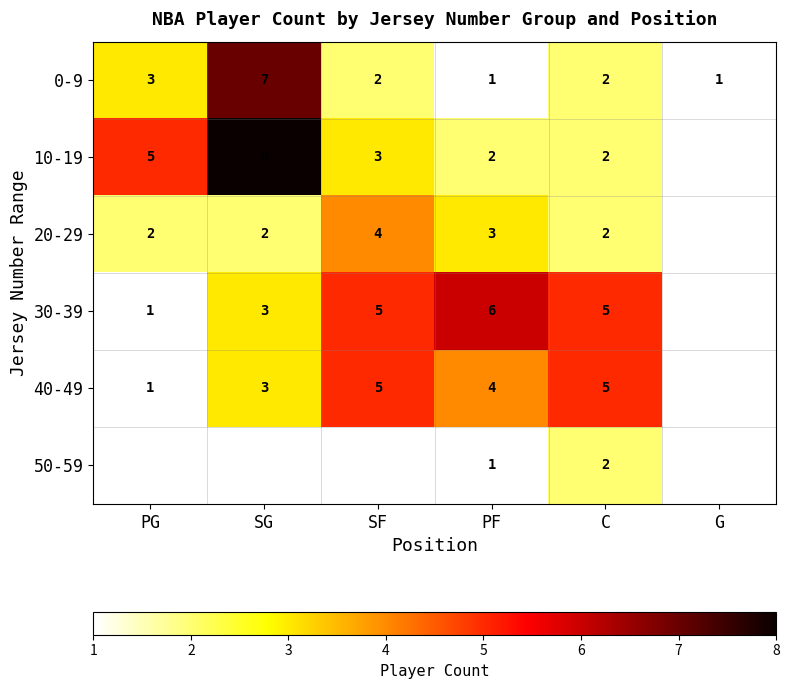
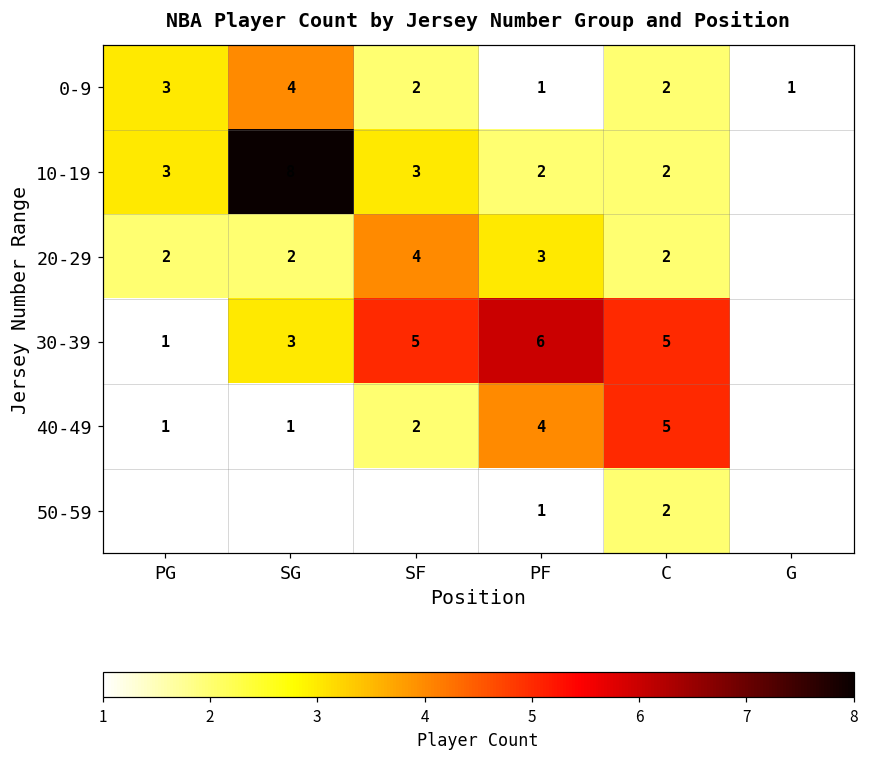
  {
    "0-9": {
      "PG": 3,
-     "SG": 7,
+     "SG": 4,
      "SF": 2,
      "PF": 1,
      "C": 2,
      "G": 1
    },
    "10-19": {
-     "PG": 5,
+     "PG": 3,
      "SF": 3,
      "PF": 2,
      "C": 2
    },
    "20-29": {
      "PG": 2,
      "SG": 2,
      "SF": 4,
      "PF": 3,
      "C": 2
    },
    "30-39": {
      "PG": 1,
      "SG": 3,
      "SF": 5,
      "PF": 6,
      "C": 5
    },
    "40-49": {
      "PG": 1,
-     "SG": 3,
-     "SF": 5,
+     "SG": 1,
+     "SF": 2,
      "PF": 4,
      "C": 5
    },
    "50-59": {
      "PF": 1,
      "C": 2
    }
  }
